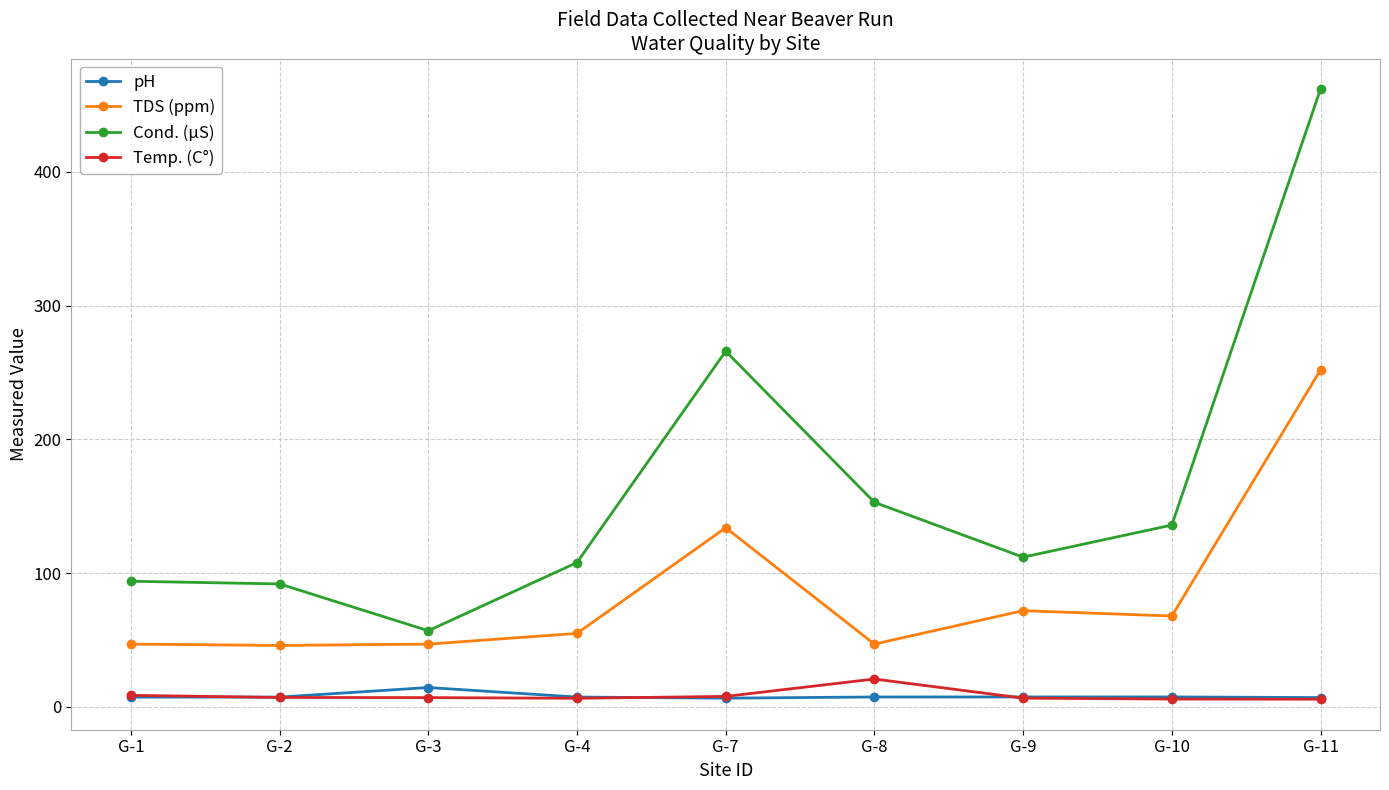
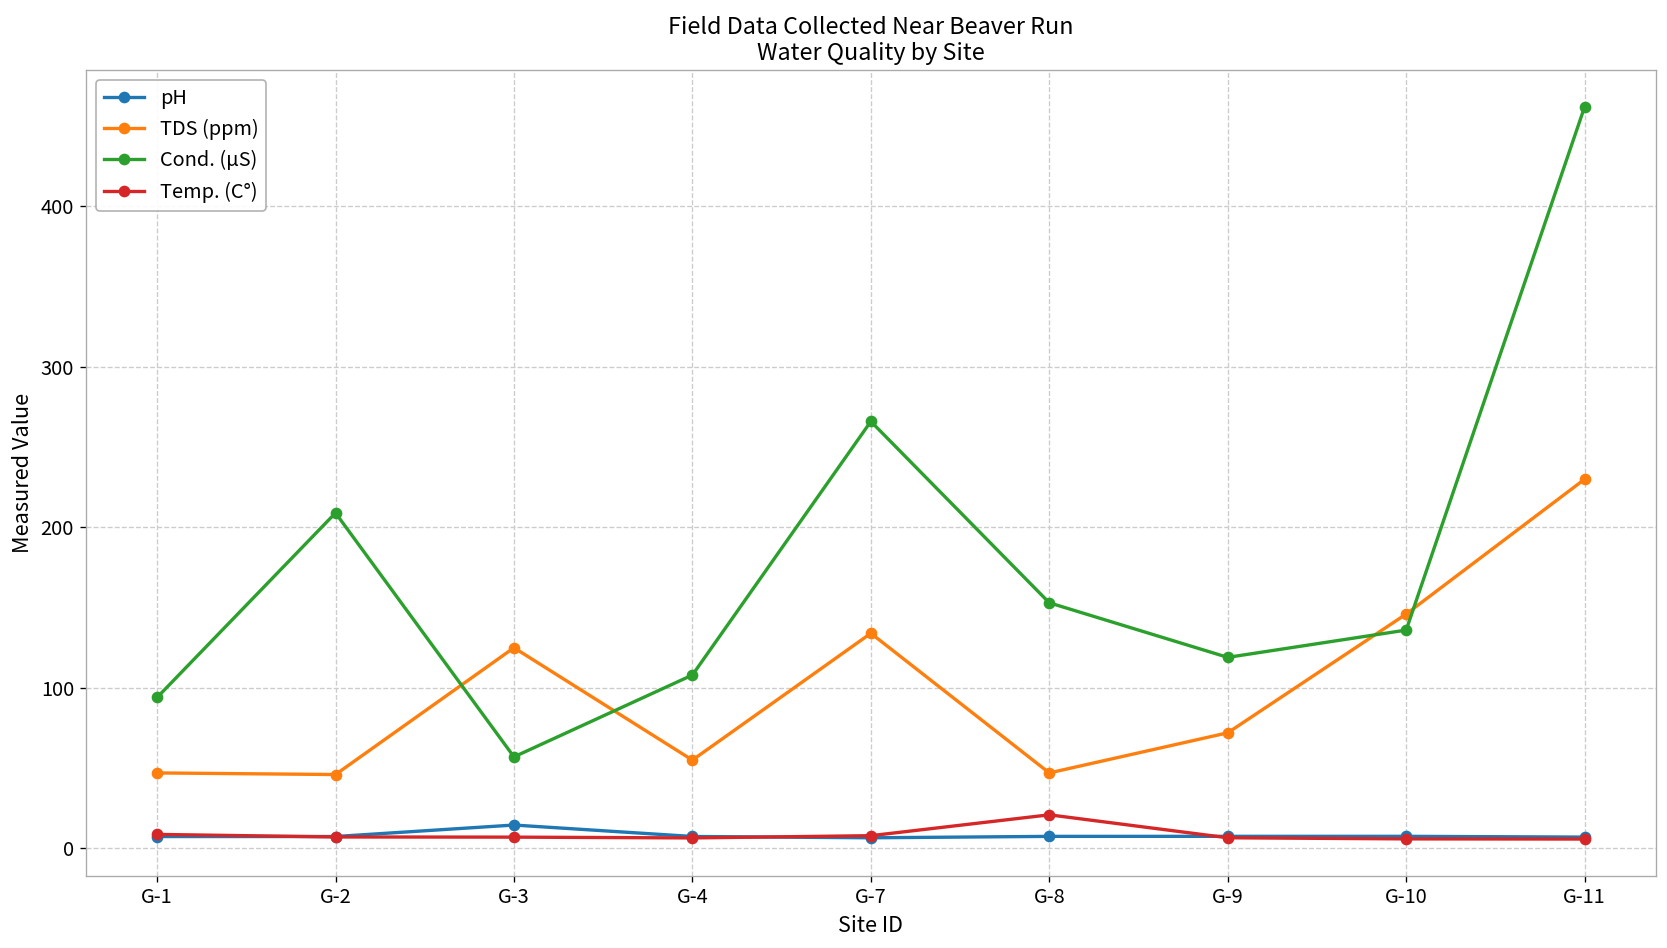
  {
    "pH": {
      "G-3": 15,
      "G-8": 7
    },
    "TDS (ppm)": {
      "G-1": 47,
      "G-2": 46,
-     "G-3": 47,
+     "G-3": 125,
      "G-4": 55,
      "G-7": 134,
      "G-8": 47,
      "G-9": 72,
-     "G-10": 68,
-     "G-11": 252
+     "G-10": 146,
+     "G-11": 230
    },
    "Cond. (µS)": {
      "G-1": 94,
-     "G-2": 92,
+     "G-2": 209,
      "G-3": 57,
      "G-4": 108,
      "G-7": 266,
      "G-8": 153,
-     "G-9": 112,
+     "G-9": 119,
      "G-10": 136,
      "G-11": 462
    },
    "Temp. (C°)": {
      "G-3": 7,
      "G-8": 21
    }
  }
